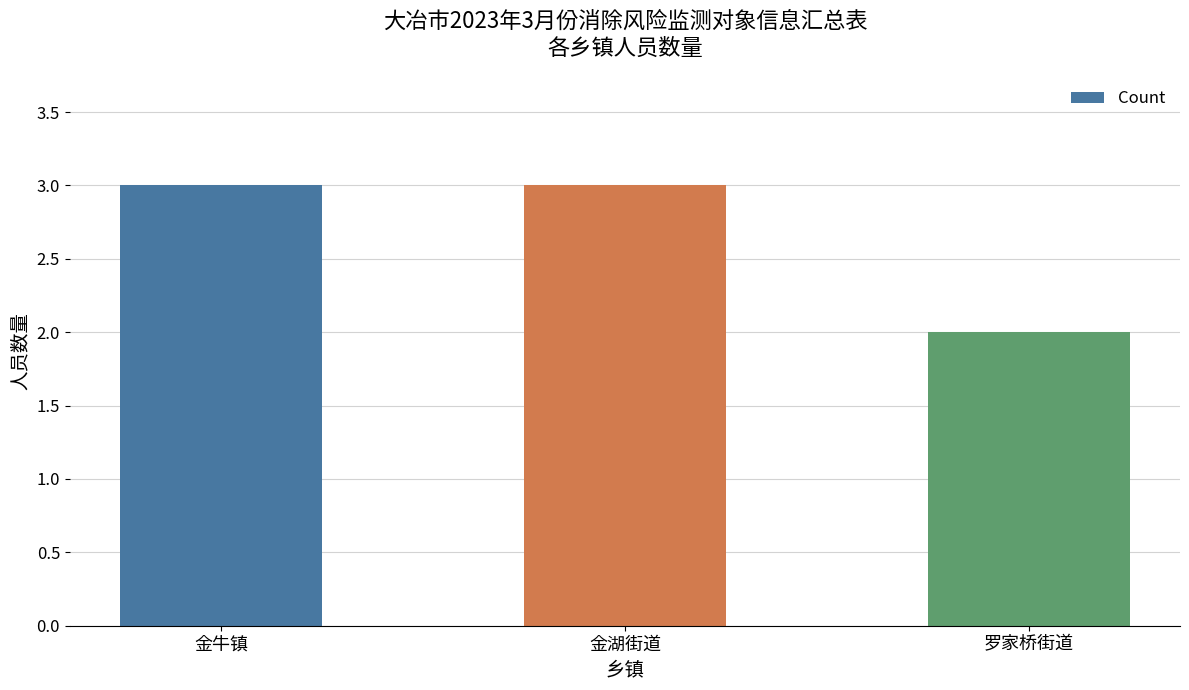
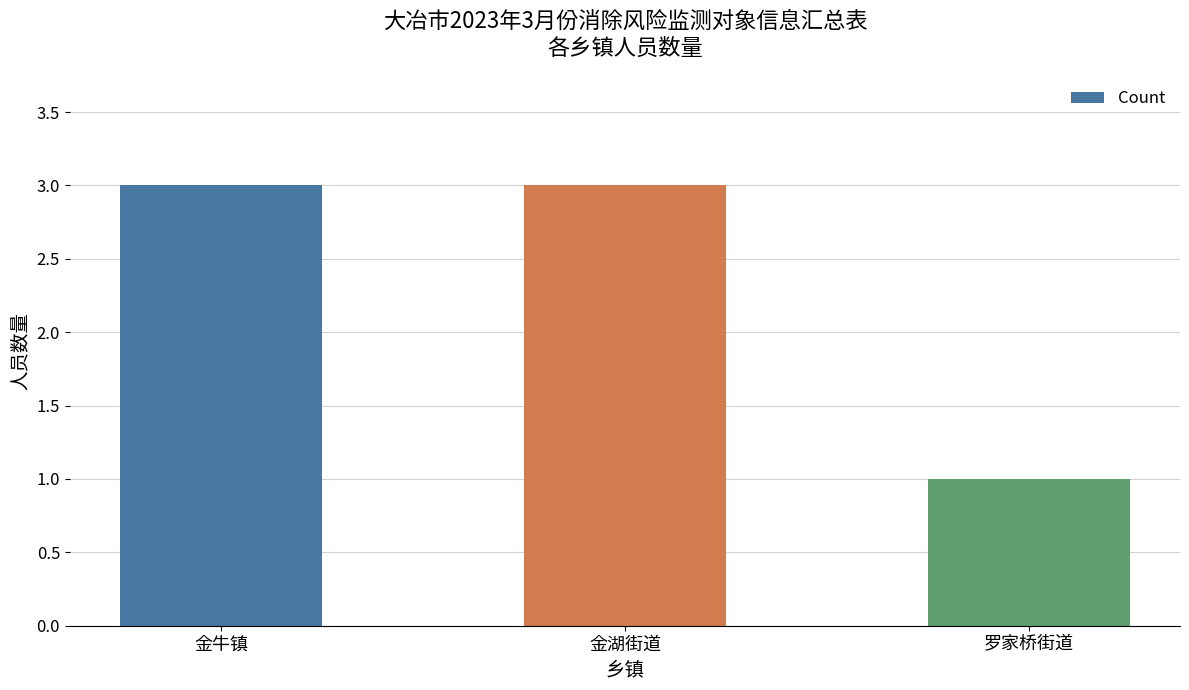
  {
    "金牛镇": 3,
    "金湖街道": 3,
-   "罗家桥街道": 2
+   "罗家桥街道": 1
  }
